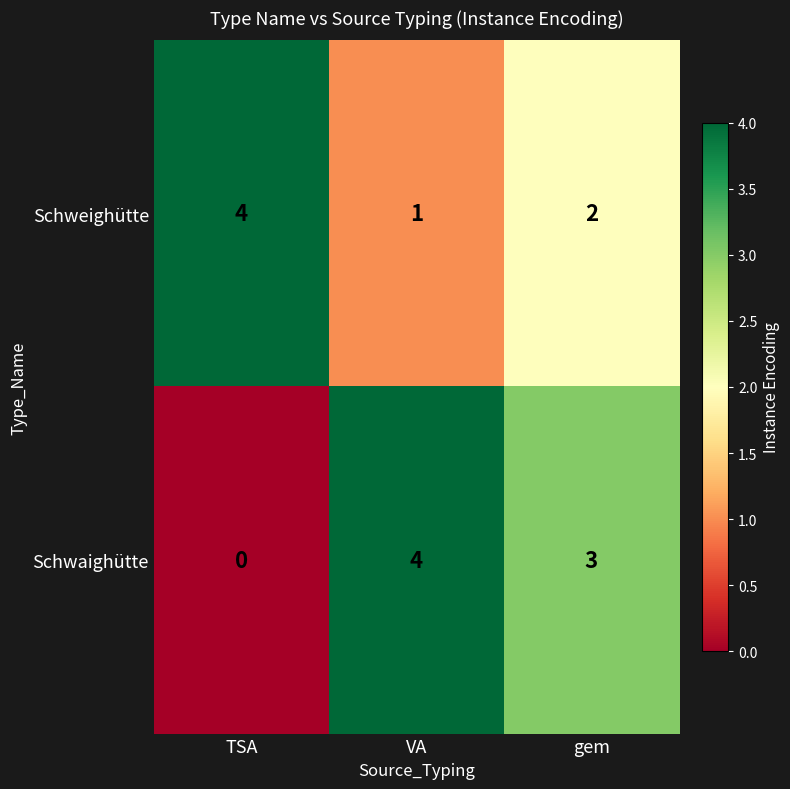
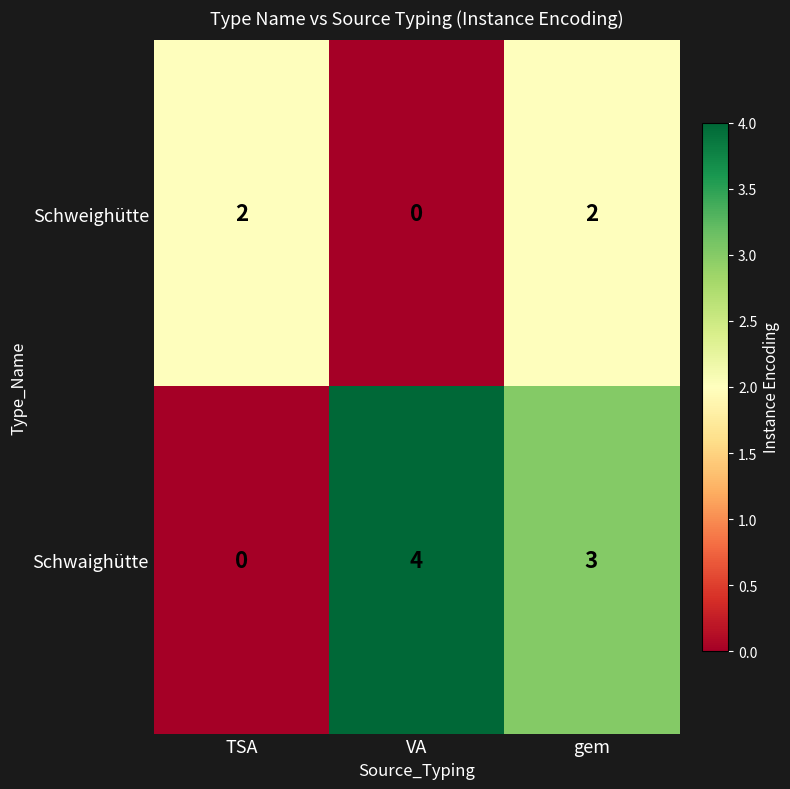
  {
    "Schweighütte": {
-     "TSA": 4,
-     "VA": 1,
+     "TSA": 2,
+     "VA": 0,
      "gem": 2
    },
    "Schwaighütte": {
      "TSA": 0,
      "VA": 4,
      "gem": 3
    }
  }
